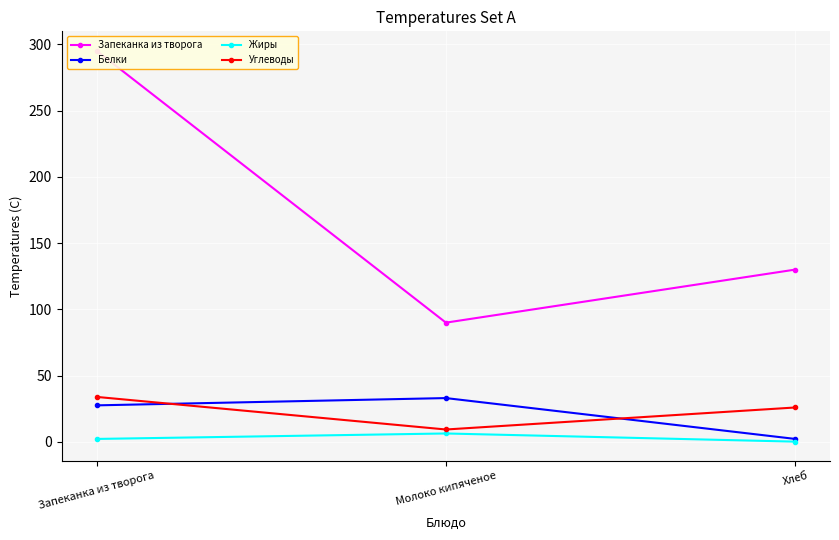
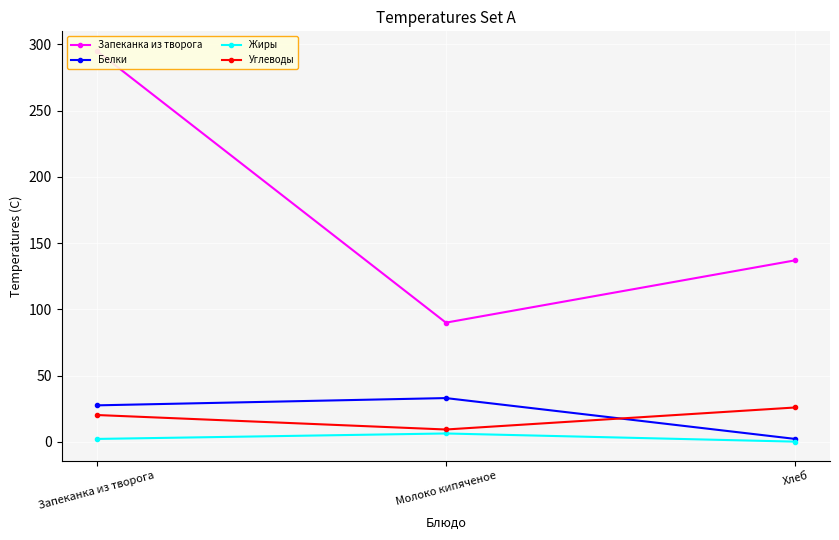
  {
    "Запеканка из творога": {
      "Молоко кипяченое": 90,
-     "Хлеб": 130
+     "Хлеб": 137
    },
    "Белки": {
      "Запеканка из творога": 28,
      "Молоко кипяченое": 33,
      "Хлеб": 2
    },
    "Жиры": {
      "Запеканка из творога": 2,
      "Молоко кипяченое": 6,
      "Хлеб": 0
    },
    "Углеводы": {
-     "Запеканка из творога": 34,
+     "Запеканка из творога": 20,
      "Молоко кипяченое": 9,
      "Хлеб": 26
    }
  }
